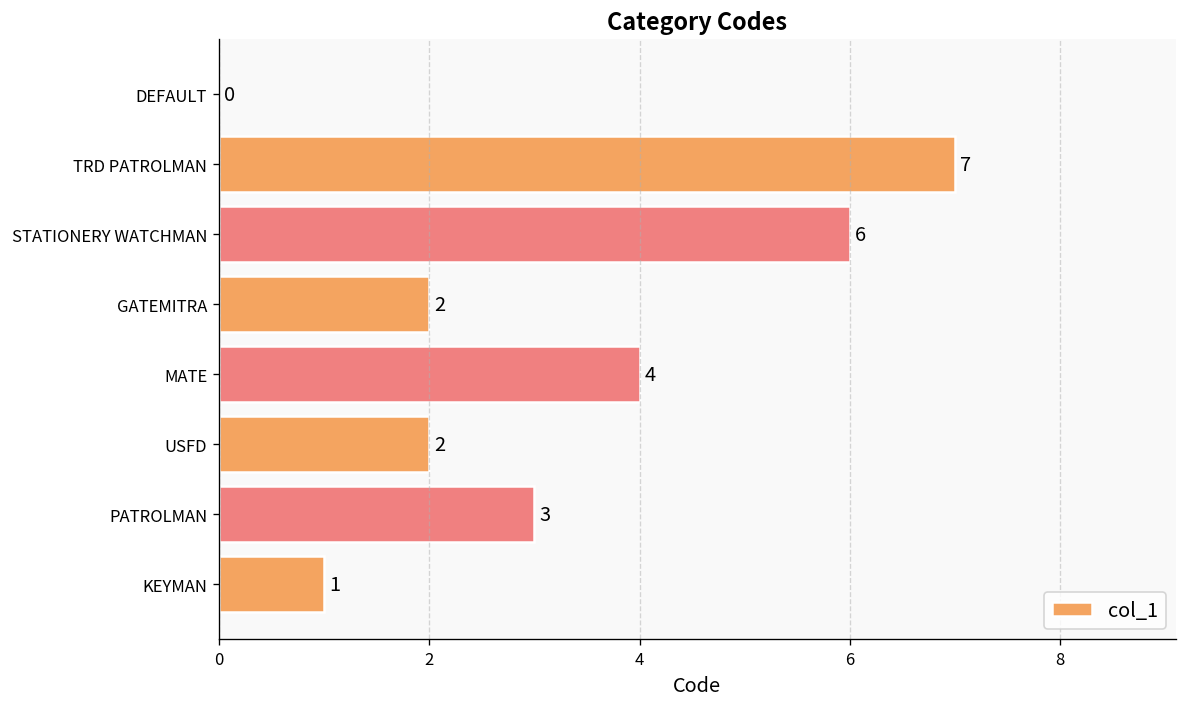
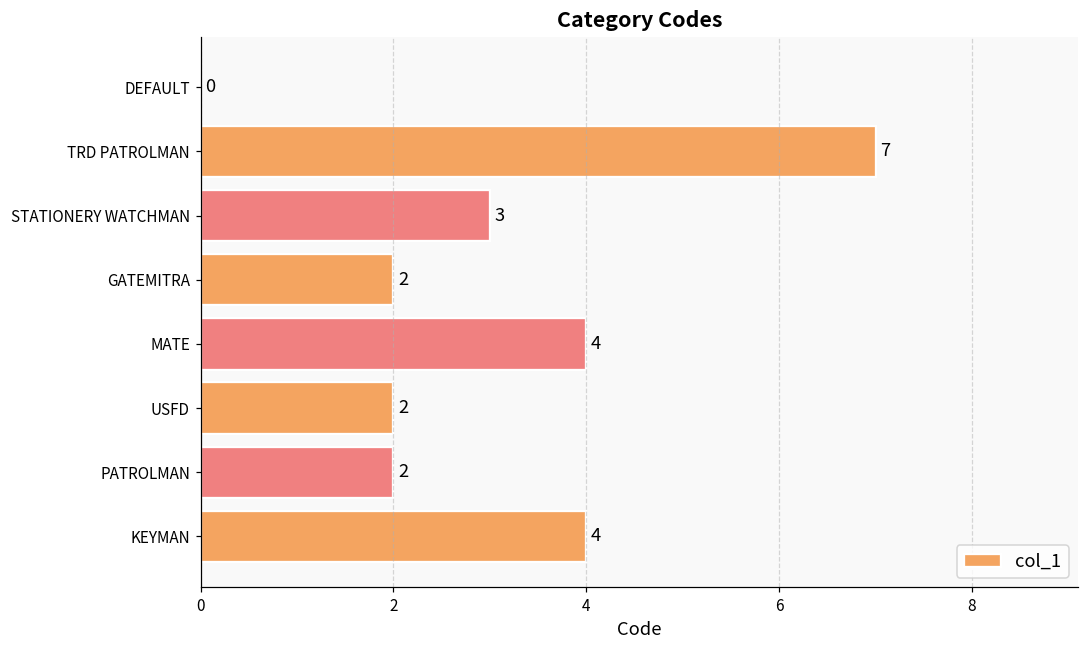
  {
    "DEFAULT": 0,
    "TRD PATROLMAN": 7,
-   "STATIONERY WATCHMAN": 6,
+   "STATIONERY WATCHMAN": 3,
    "GATEMITRA": 2,
    "MATE": 4,
    "USFD": 2,
-   "PATROLMAN": 3,
-   "KEYMAN": 1
+   "PATROLMAN": 2,
+   "KEYMAN": 4
  }
